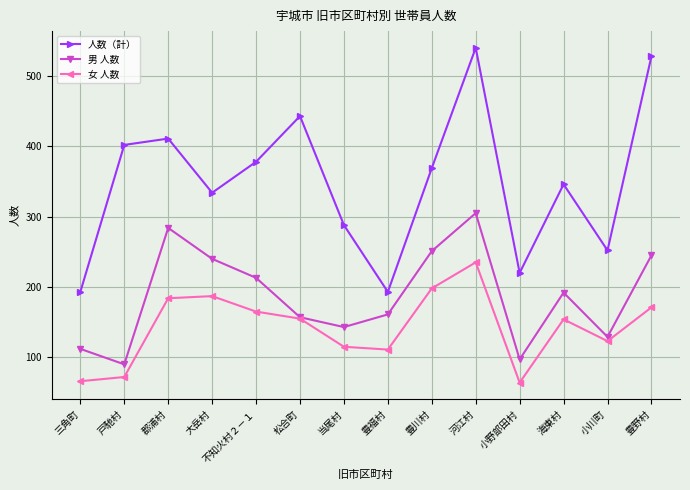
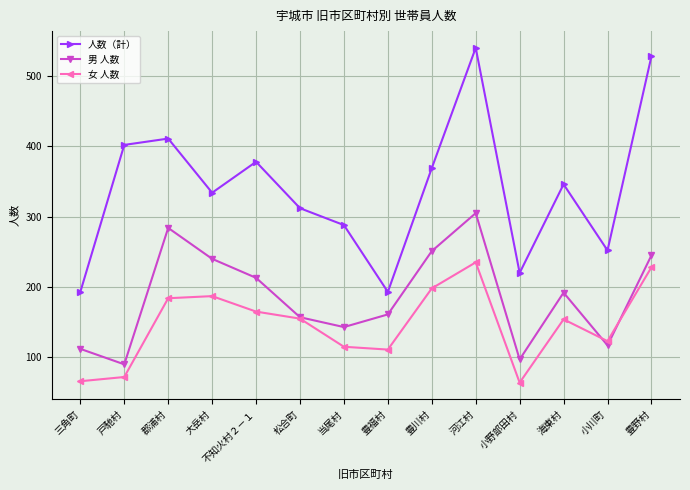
  {
    "人数（計）": {
      "三角町": 190,
      "戸馳村": 400,
      "郡浦村": 410,
      "大岳村": 330,
      "不知火村２－１": 380,
-     "松合町": 440,
+     "松合町": 310,
      "当尾村": 290,
      "豊福村": 190,
      "豊川村": 370,
      "河江村": 540,
      "小野部田村": 220,
      "海東村": 350,
      "小川町": 250,
      "豊野村": 530
    },
    "男 人数": {
      "三角町": 110,
      "戸馳村": 90,
      "郡浦村": 280,
      "大岳村": 240,
      "不知火村２－１": 210,
      "当尾村": 140,
      "豊福村": 160,
      "豊川村": 250,
      "河江村": 310,
      "小野部田村": 100,
      "海東村": 190,
-     "小川町": 130,
+     "小川町": 120,
      "豊野村": 250
    },
    "女 人数": {
      "三角町": 70,
      "戸馳村": 70,
      "郡浦村": 180,
      "大岳村": 190,
      "不知火村２－１": 170,
      "当尾村": 120,
      "豊福村": 110,
      "豊川村": 200,
      "河江村": 240,
      "小野部田村": 60,
      "海東村": 150,
      "小川町": 120,
-     "豊野村": 170
+     "豊野村": 230
    }
  }
